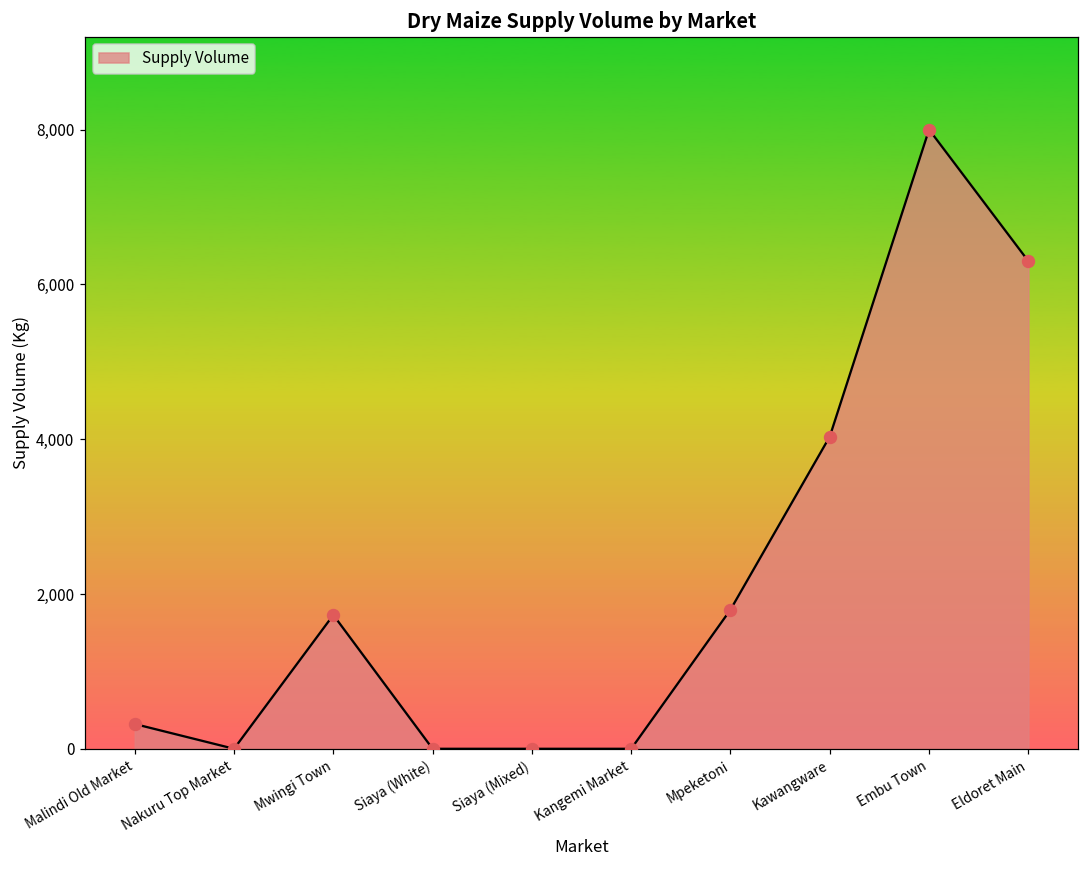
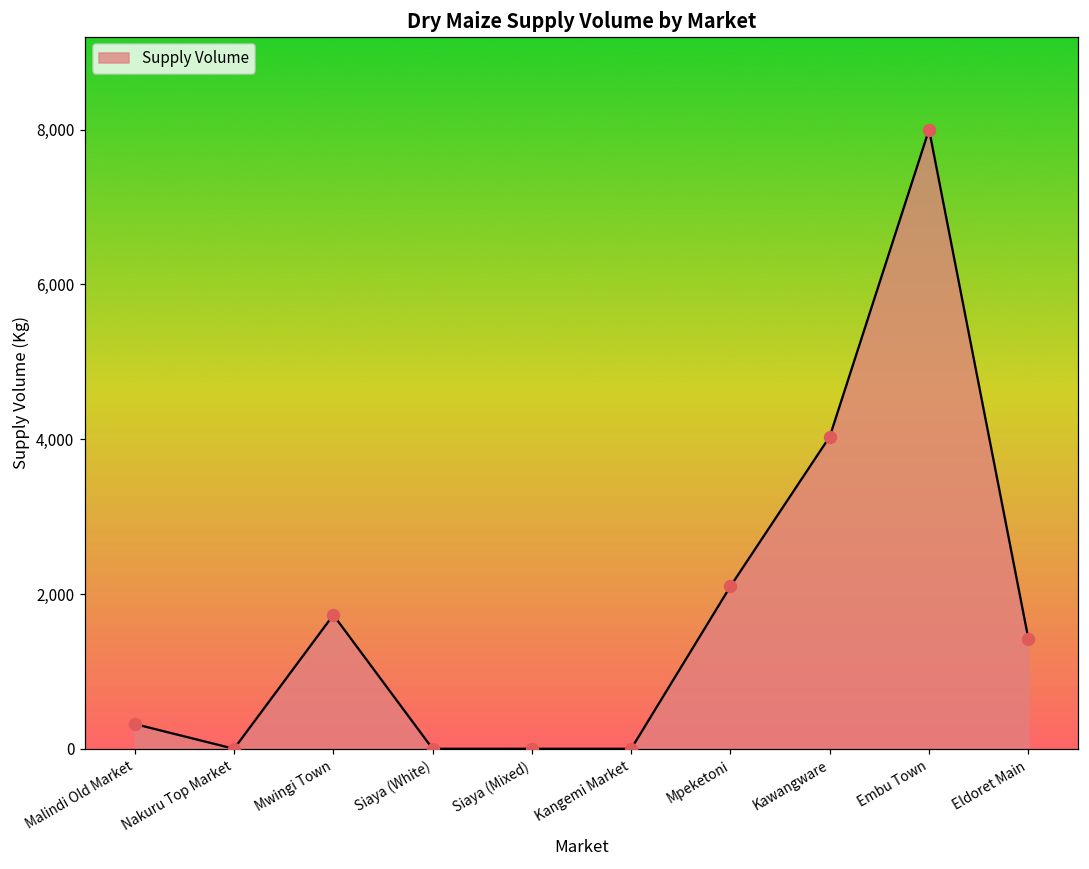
  {
    "Malindi Old Market": "300",
    "Nakuru Top Market": "0",
    "Mwingi Town": "1,700",
    "Siaya (White)": "0",
    "Siaya (Mixed)": "0",
    "Kangemi Market": "0",
-   "Mpeketoni": "1,800",
+   "Mpeketoni": "2,100",
    "Kawangware": "4,000",
    "Embu Town": "8,000",
-   "Eldoret Main": "6,300"
+   "Eldoret Main": "1,400"
  }
